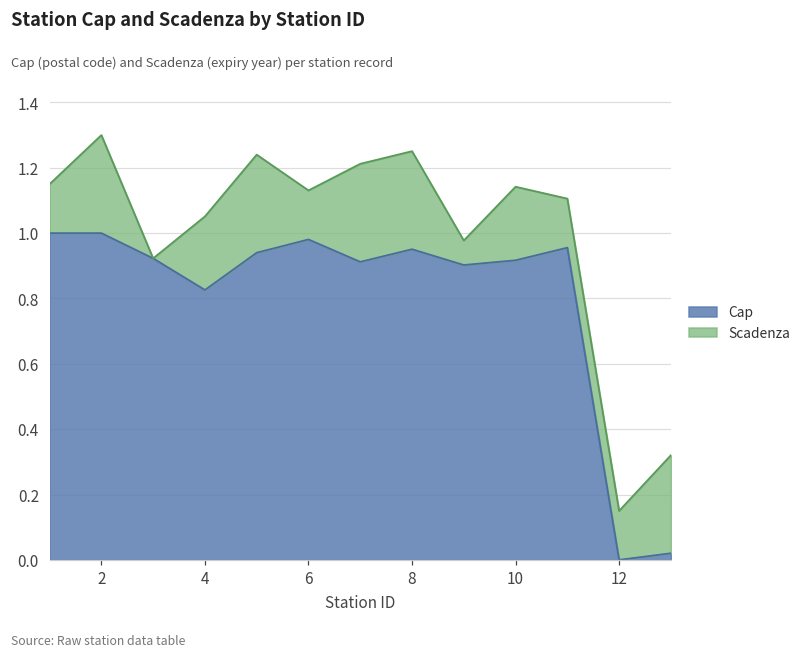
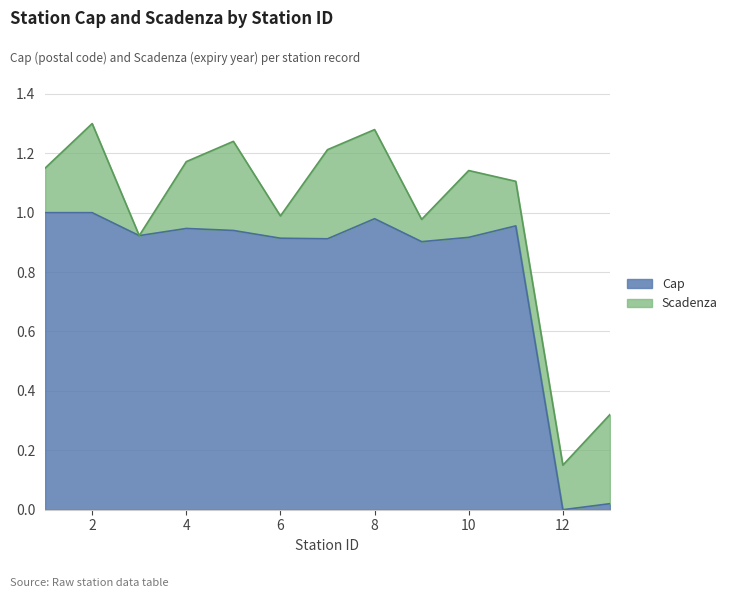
  {
    "Cap": {
      "2": 1.00,
-     "4": 0.83,
-     "6": 0.98,
-     "8": 0.95,
+     "4": 0.95,
+     "6": 0.91,
+     "8": 0.98,
      "10": 0.92,
      "12": 0.00
    },
    "Scadenza": {
      "2": 0.30,
      "4": 0.22,
-     "6": 0.15,
+     "6": 0.07,
      "8": 0.30,
      "10": 0.23,
      "12": 0.15
    }
  }
